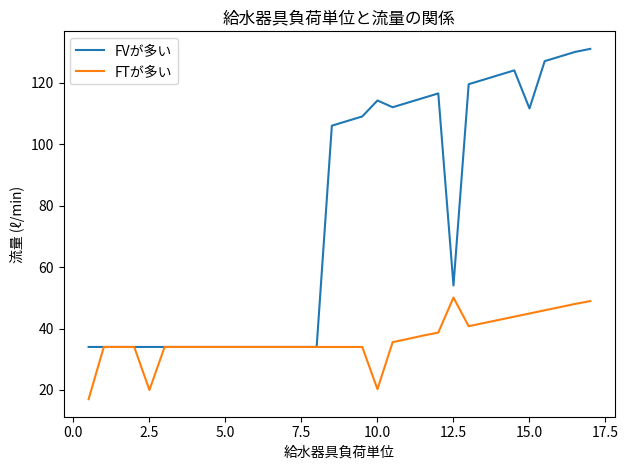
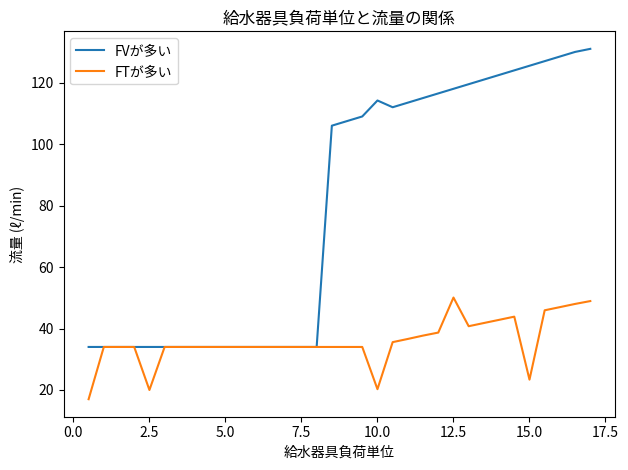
  {
    "FVが多い": {
      "2.5": 34,
      "10.0": 114,
-     "12.5": 54,
-     "15.0": 112
+     "12.5": 118,
+     "15.0": 126
    },
    "FTが多い": {
      "2.5": 20,
      "10.0": 20,
      "12.5": 50,
-     "15.0": 45
+     "15.0": 23
    }
  }
